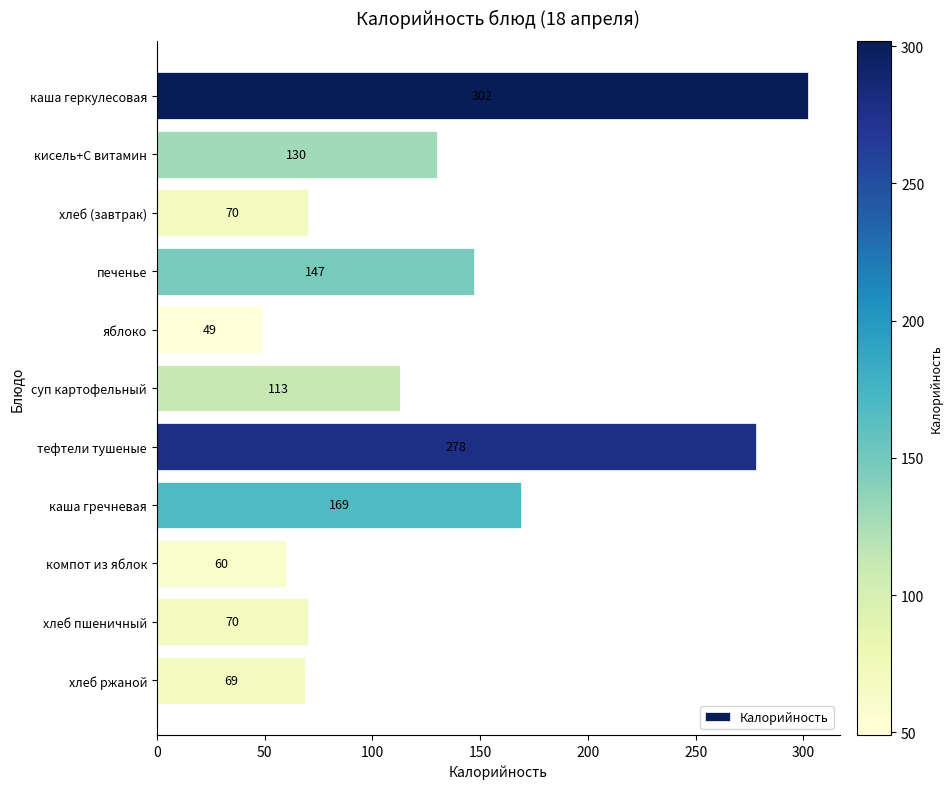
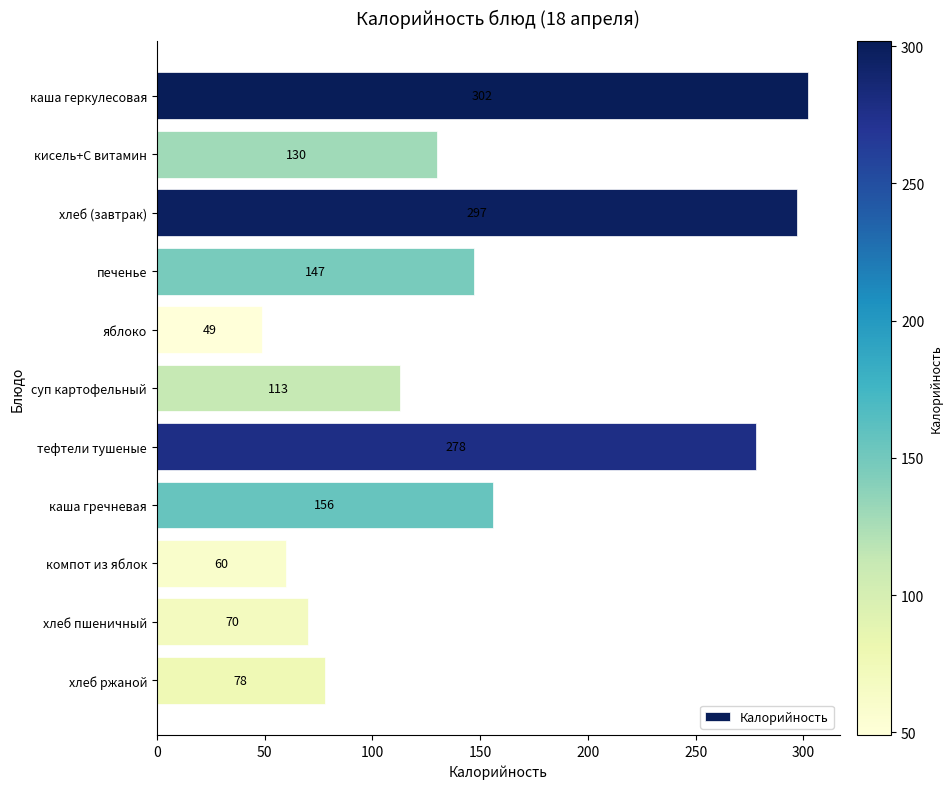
  {
    "каша геркулесовая": 302,
    "кисель+С витамин": 130,
-   "хлеб (завтрак)": 70,
+   "хлеб (завтрак)": 297,
    "печенье": 147,
    "яблоко": 49,
    "суп картофельный": 113,
    "тефтели тушеные": 278,
-   "каша гречневая": 169,
+   "каша гречневая": 156,
    "компот из яблок": 60,
    "хлеб пшеничный": 70,
-   "хлеб ржаной": 69
+   "хлеб ржаной": 78
  }
